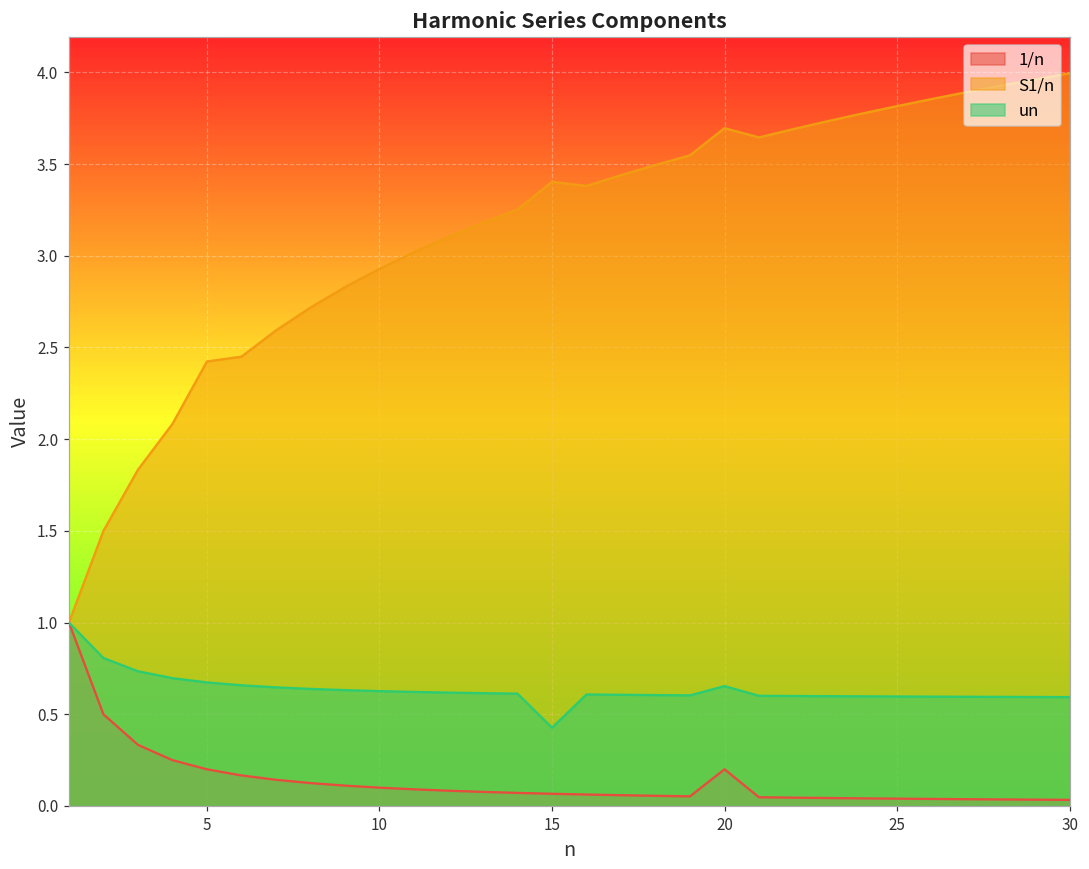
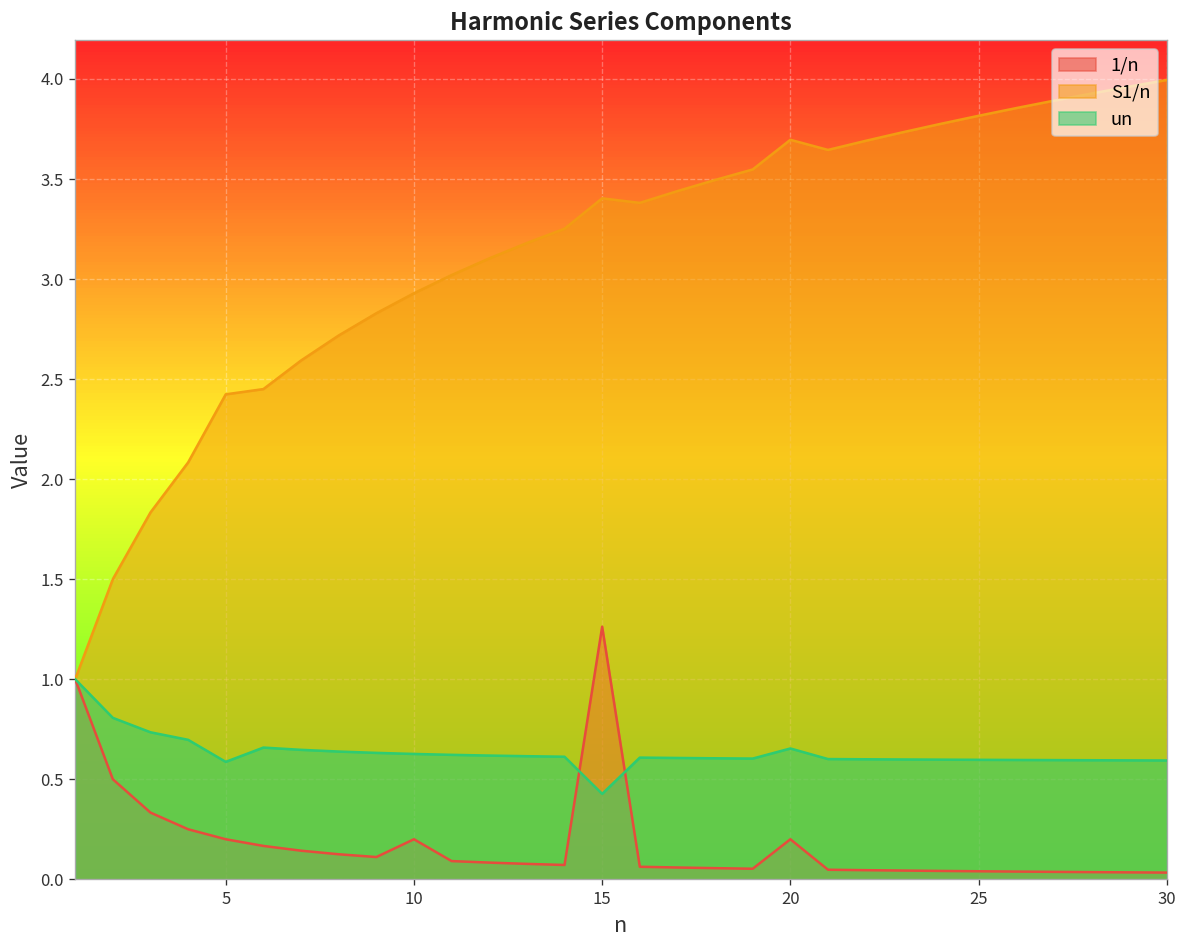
  {
    "1/n": {
      "5": 0.20,
-     "10": 0.1,
-     "15": 0.07,
+     "10": 0.2,
+     "15": 1.26,
      "20": 0.20,
      "25": 0.04,
      "30": 0.03
    },
    "S1/n": {
      "5": 2.42,
      "10": 2.93,
      "15": 3.40,
      "20": 3.70,
      "25": 3.82,
      "30": 3.99
    },
    "un": {
-     "5": 0.67,
+     "5": 0.59,
      "10": 0.63,
      "15": 0.43,
      "20": 0.65,
      "25": 0.60,
      "30": 0.59
    }
  }
